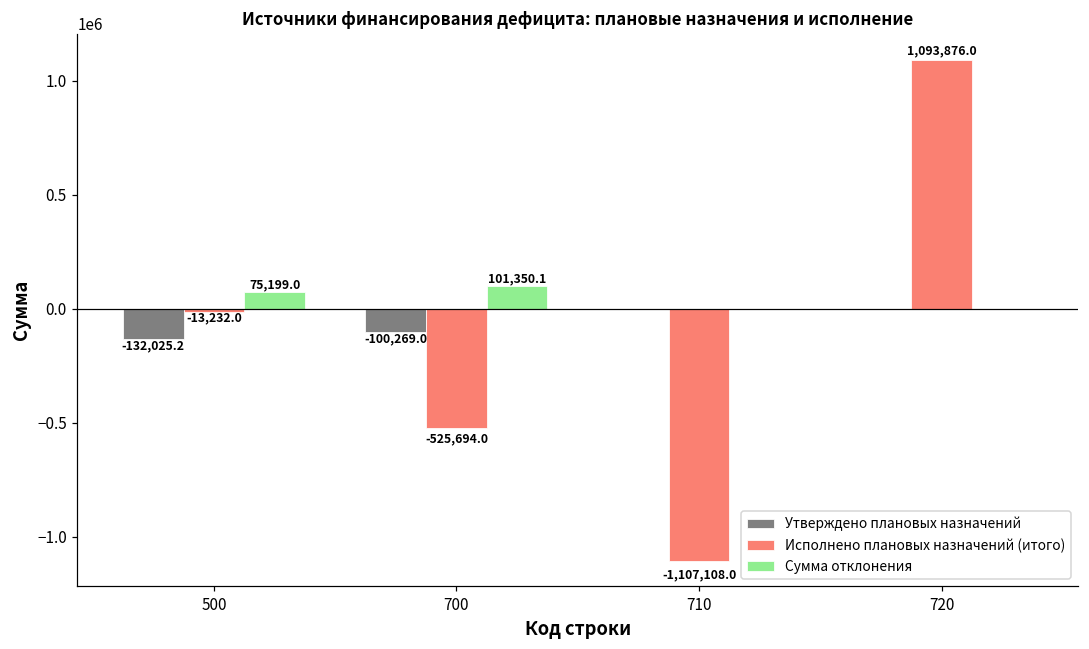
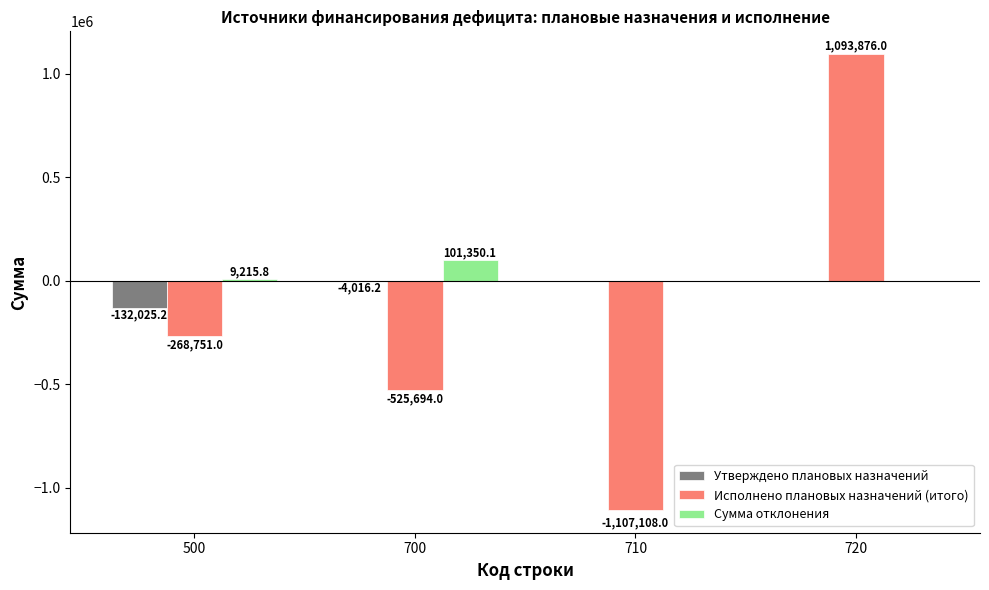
  {
    "Утверждено плановых назначений": {
      "500": "-132,025.2",
-     "700": "-100,269.0"
+     "700": "-4,016.2"
    },
    "Исполнено плановых назначений (итого)": {
-     "500": "-13,232.0",
+     "500": "-268,751.0",
      "700": "-525,694.0",
      "710": "-1,107,108.0",
      "720": "1,093,876.0"
    },
    "Сумма отклонения": {
-     "500": "75,199.0",
+     "500": "9,215.8",
      "700": "101,350.1"
    }
  }
